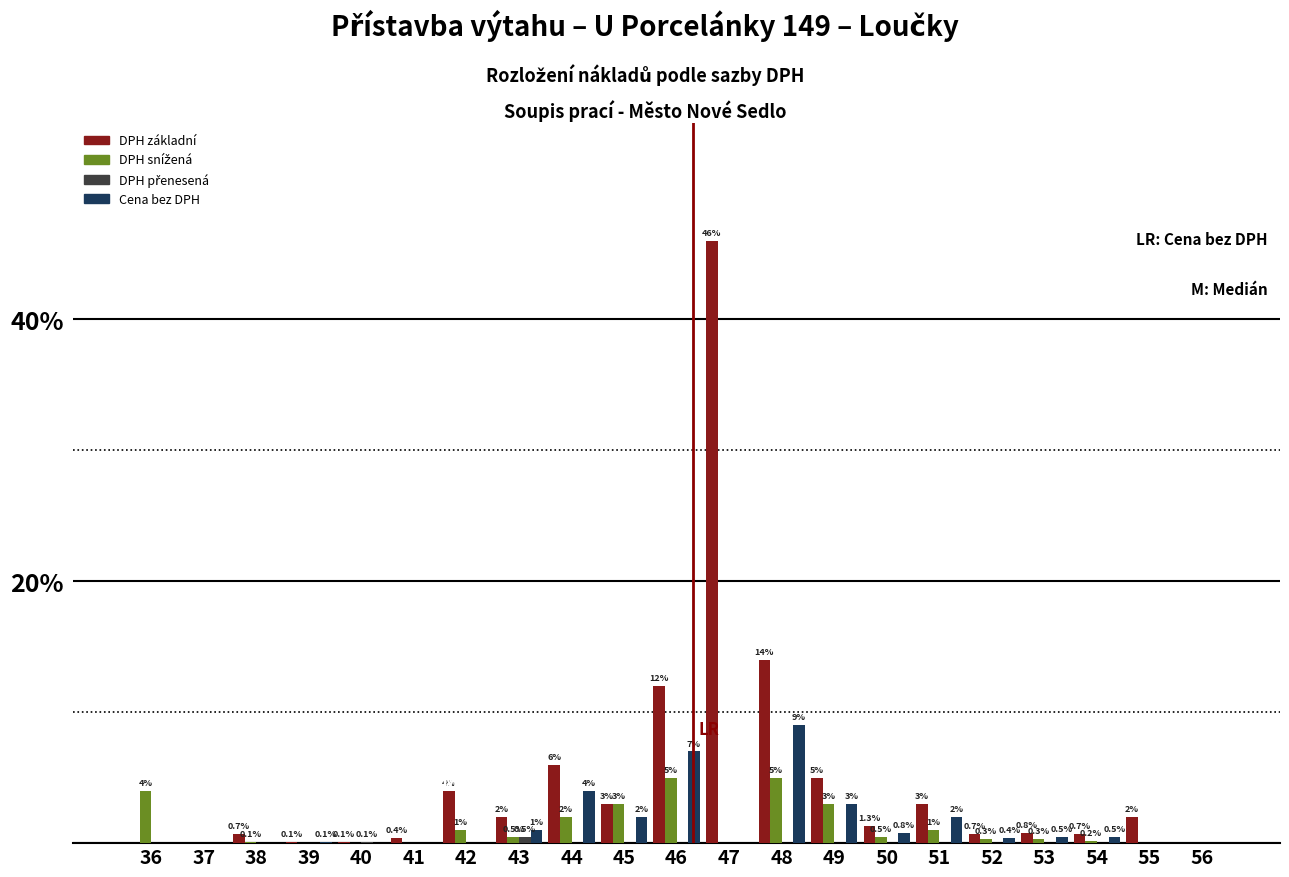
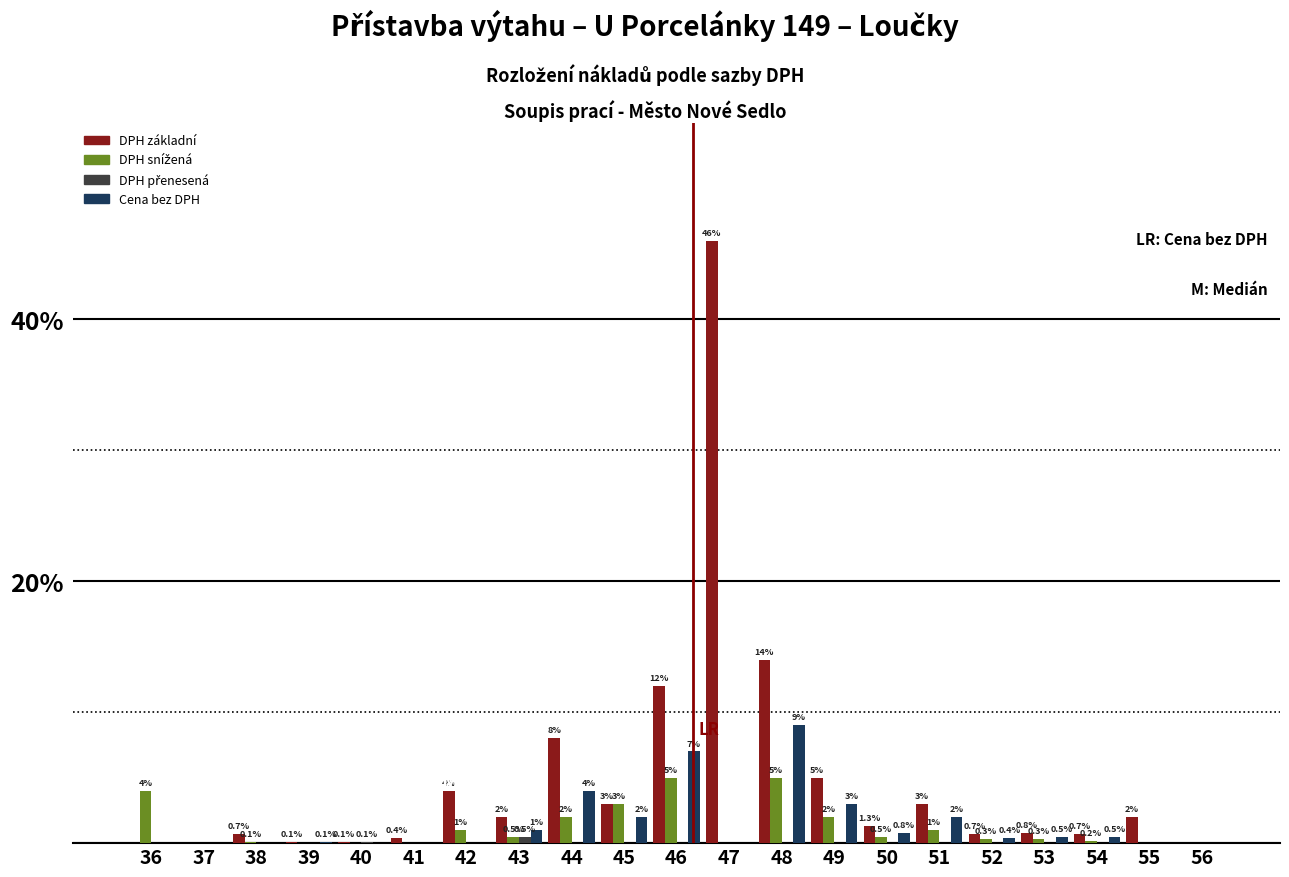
  {
    "DPH základní": {
      "38": "0.7%",
      "39": "0.1%",
      "41": "0.4%",
      "42": "4%",
      "43": "2%",
-     "44": "6%",
+     "44": "8%",
      "46": "12%",
      "47": "46%",
      "48": "14%",
      "49": "5%",
      "50": "1.3%",
      "51": "3%",
      "53": "0.8%",
      "54": "0.7%",
      "55": "2%"
    },
    "DPH snížená": {
      "36": "4%",
      "38": "0.1%",
      "42": "1%",
      "44": "2%",
      "46": "5%",
      "48": "5%",
-     "49": "3%",
+     "49": "2%",
      "50": "0.5%",
      "51": "1%",
      "53": "0.3%",
      "54": "0.2%"
    }
  }
